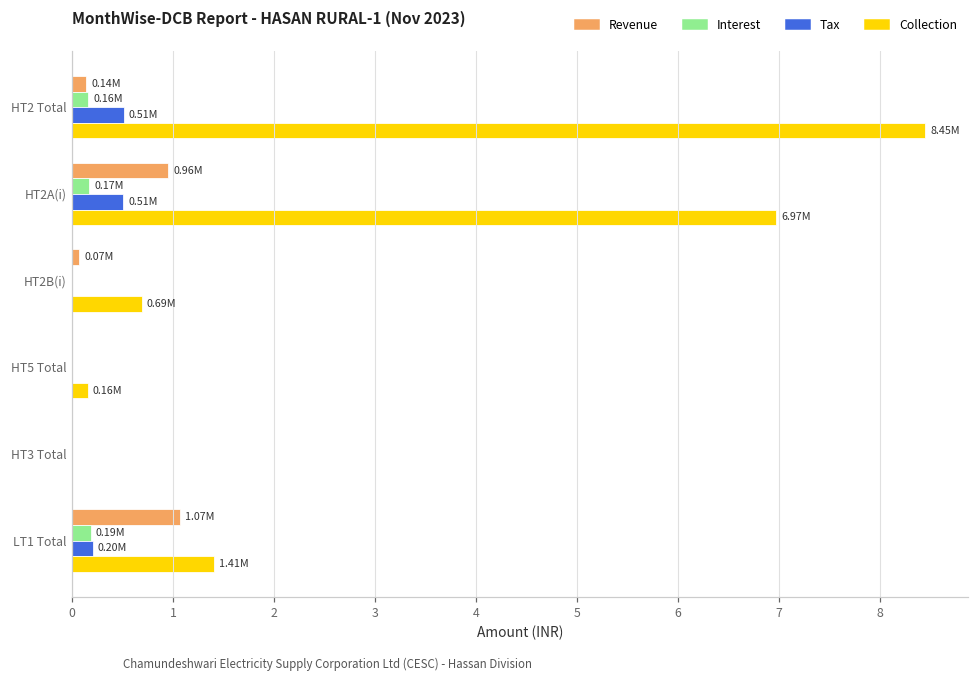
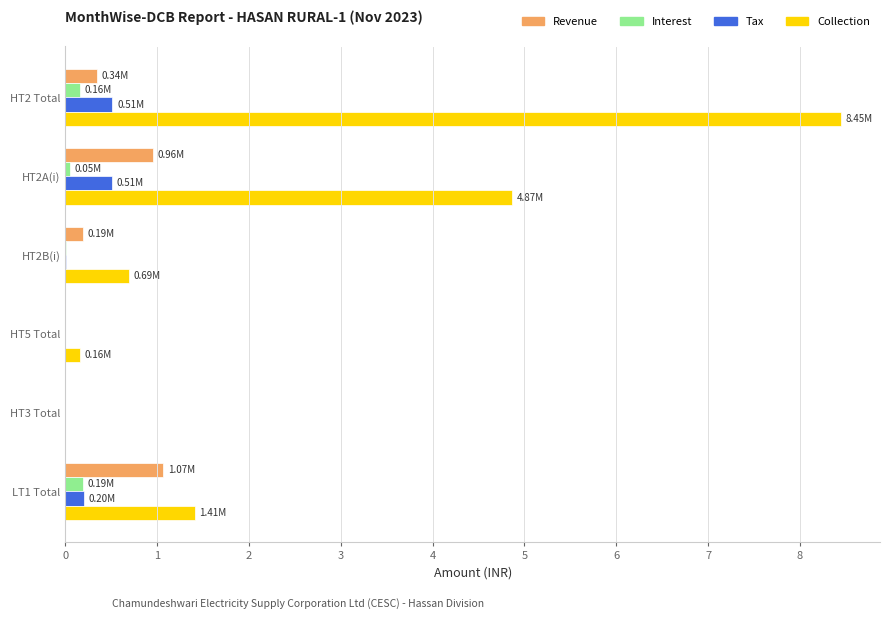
  {
    "Revenue": {
-     "HT2 Total": "0.14M",
+     "HT2 Total": "0.34M",
      "HT2A(i)": "0.96M",
-     "HT2B(i)": "0.07M",
+     "HT2B(i)": "0.19M",
      "LT1 Total": "1.07M"
    },
    "Interest": {
      "HT2 Total": "0.16M",
-     "HT2A(i)": "0.17M",
+     "HT2A(i)": "0.05M",
      "LT1 Total": "0.19M"
    },
    "Tax": {
      "HT2 Total": "0.51M",
      "HT2A(i)": "0.51M",
      "LT1 Total": "0.20M"
    },
    "Collection": {
      "HT2 Total": "8.45M",
-     "HT2A(i)": "6.97M",
+     "HT2A(i)": "4.87M",
      "HT2B(i)": "0.69M",
      "HT5 Total": "0.16M",
      "LT1 Total": "1.41M"
    }
  }
